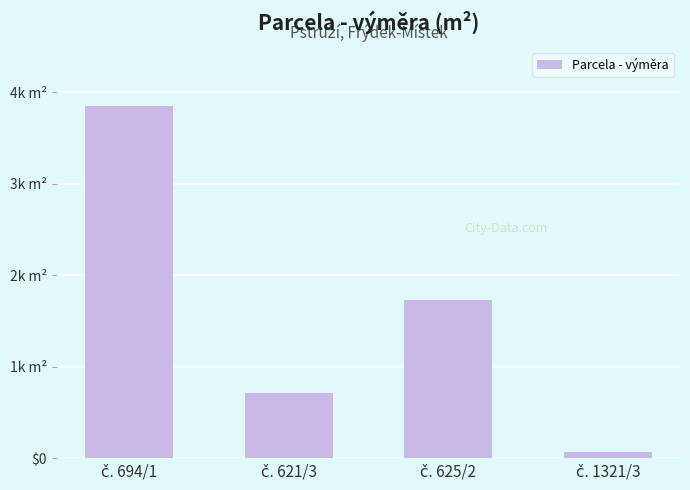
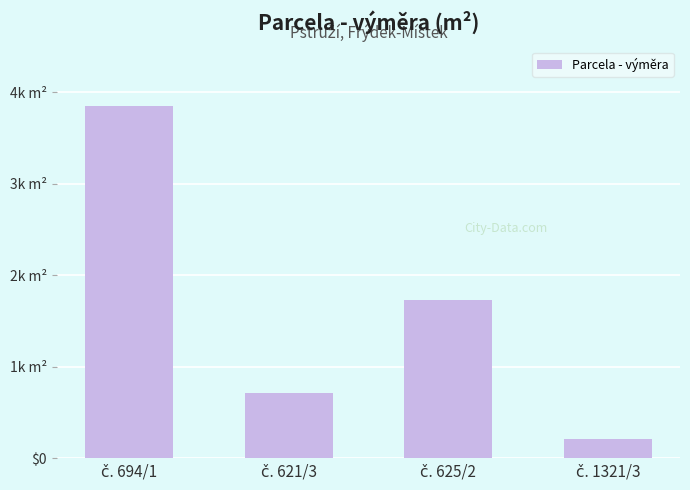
  {
    "č. 694/1": "3.9k m²",
    "č. 621/3": "0.7k m²",
    "č. 625/2": "1.7k m²",
-   "č. 1321/3": "0.1k m²"
+   "č. 1321/3": "0.2k m²"
  }
